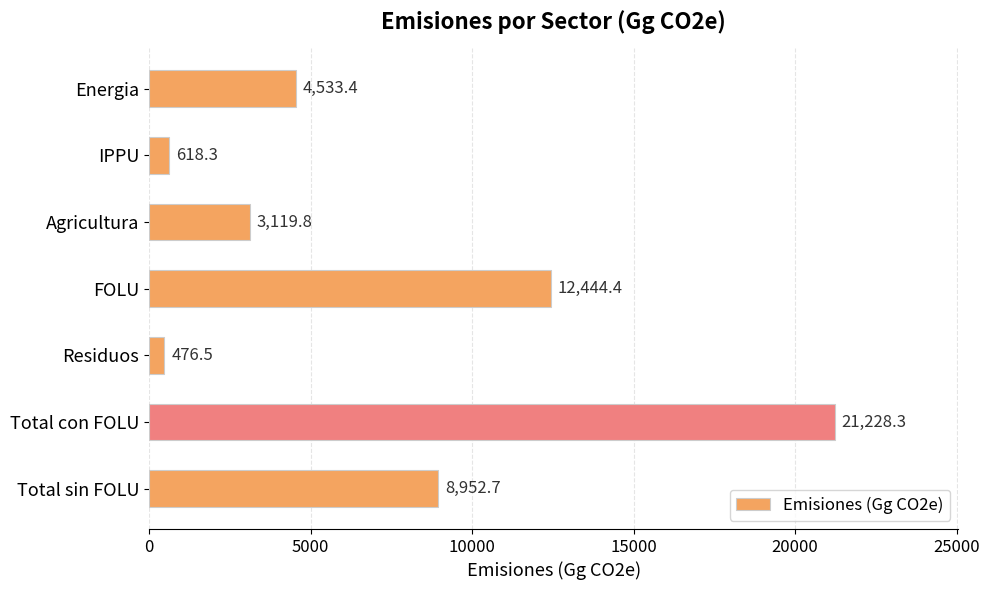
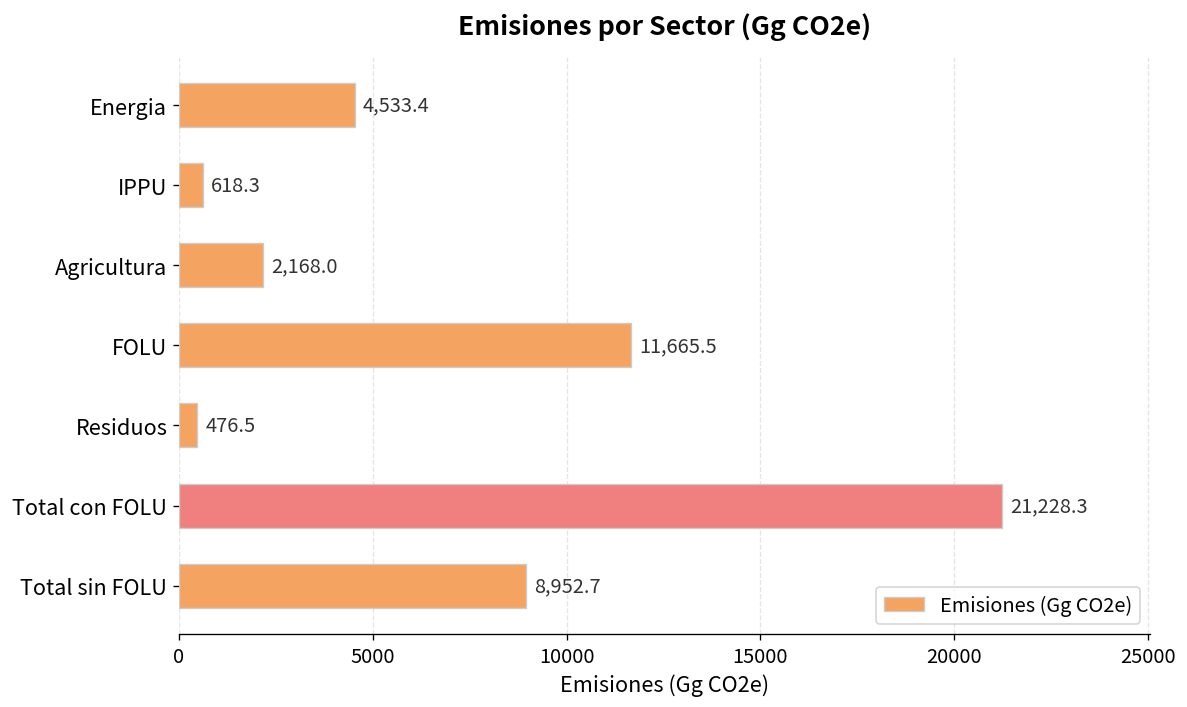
  {
    "Energia": "4,533.4",
    "IPPU": "618.3",
-   "Agricultura": "3,119.8",
-   "FOLU": "12,444.4",
+   "Agricultura": "2,168.0",
+   "FOLU": "11,665.5",
    "Residuos": "476.5",
    "Total con FOLU": "21,228.3",
    "Total sin FOLU": "8,952.7"
  }
